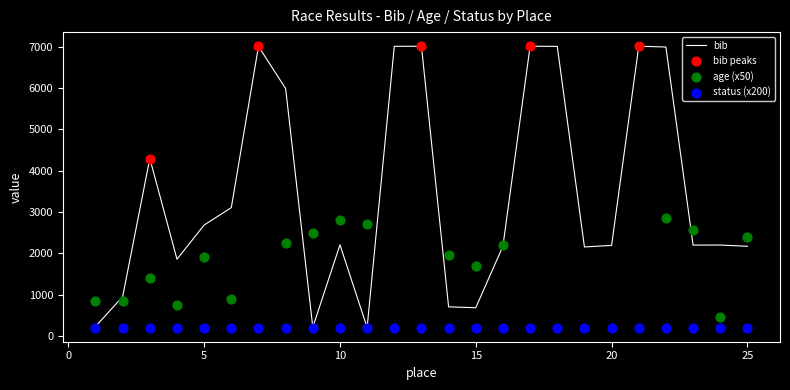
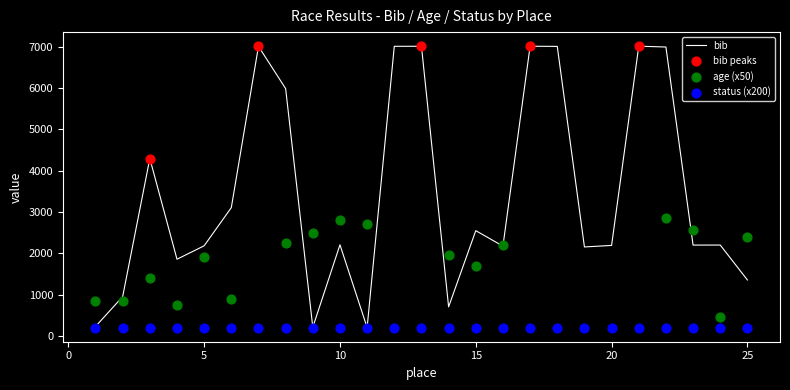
  {
    "bib": {
-     "5": 2700,
+     "5": 2200,
      "10": 2200,
-     "15": 700,
+     "15": 2500,
      "20": 2200,
-     "25": 2200
+     "25": 1400
    }
  }
